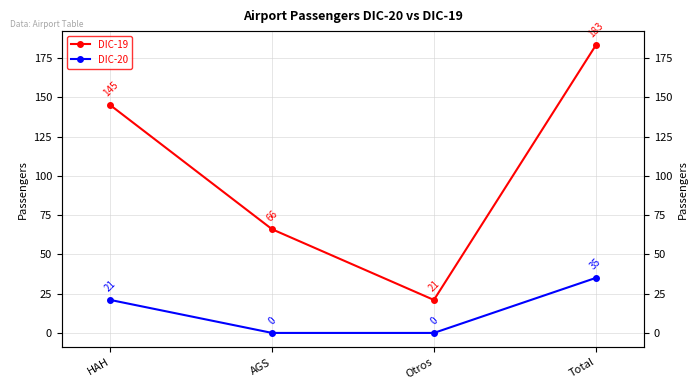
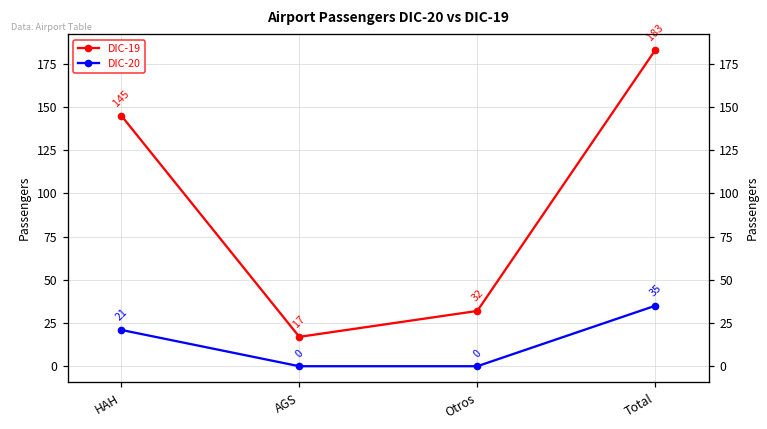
  {
    "DIC-19": {
      "HAH": 145,
-     "AGS": 66,
-     "Otros": 21,
+     "AGS": 17,
+     "Otros": 32,
      "Total": 183
    },
    "DIC-20": {
      "HAH": 21,
      "AGS": 0,
      "Otros": 0,
      "Total": 35
    }
  }
